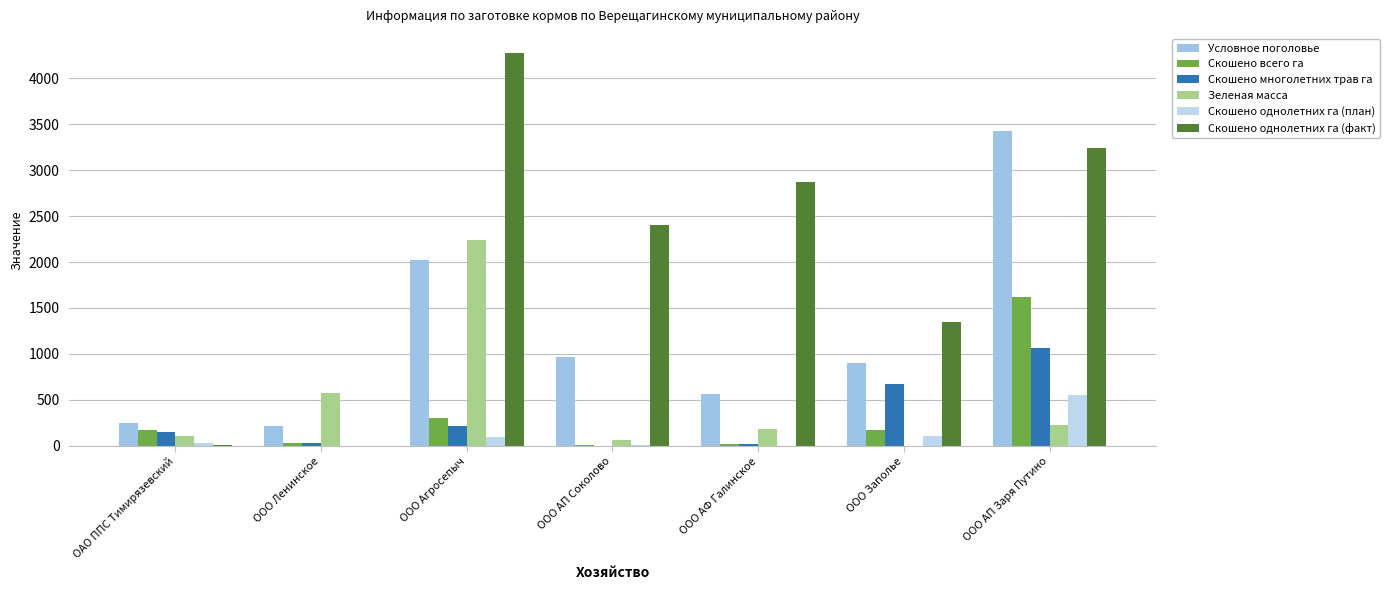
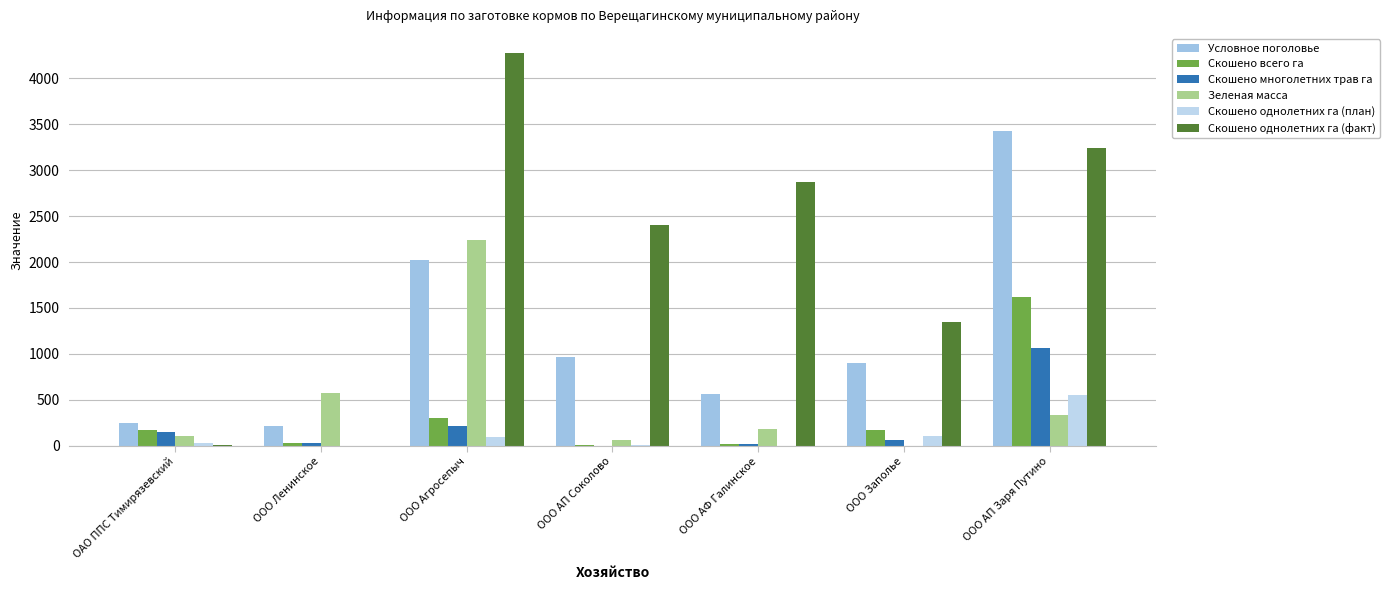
  {
    "Скошено многолетних трав га": {
      "ОАО ППС Тимирязевский": 100,
      "ООО Агросепыч": 200,
      "ООО АП Соколово": 0,
-     "ООО Заполье": 700,
+     "ООО Заполье": 100,
      "ООО АП Заря Путино": 1100
    },
    "Зеленая масса": {
      "ОАО ППС Тимирязевский": 100,
      "ООО Ленинское": 600,
      "ООО Агросепыч": 2200,
      "ООО АП Соколово": 100,
      "ООО АФ Галинское": 200,
      "ООО Заполье": 0,
-     "ООО АП Заря Путино": 200
+     "ООО АП Заря Путино": 300
    }
  }
